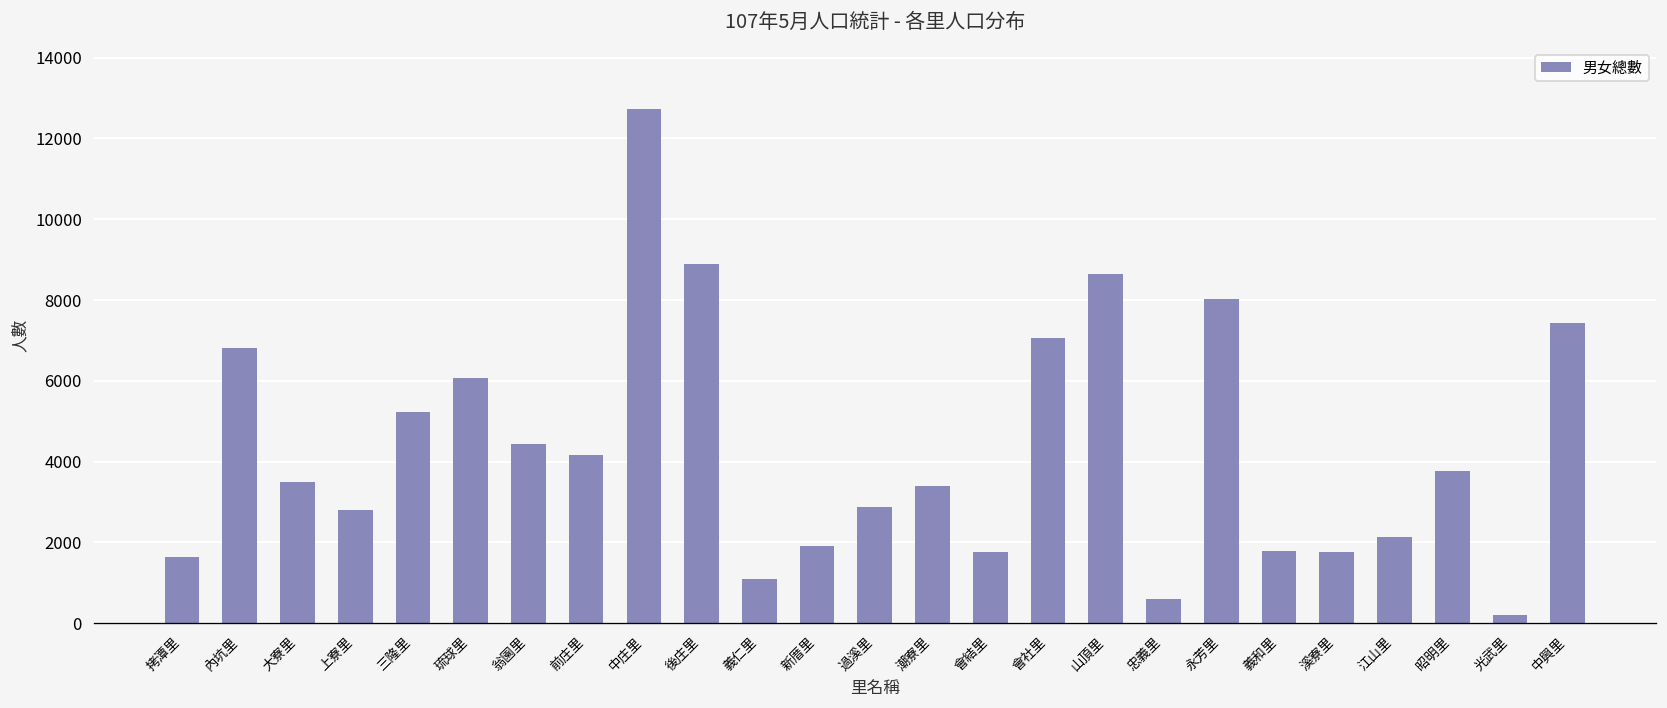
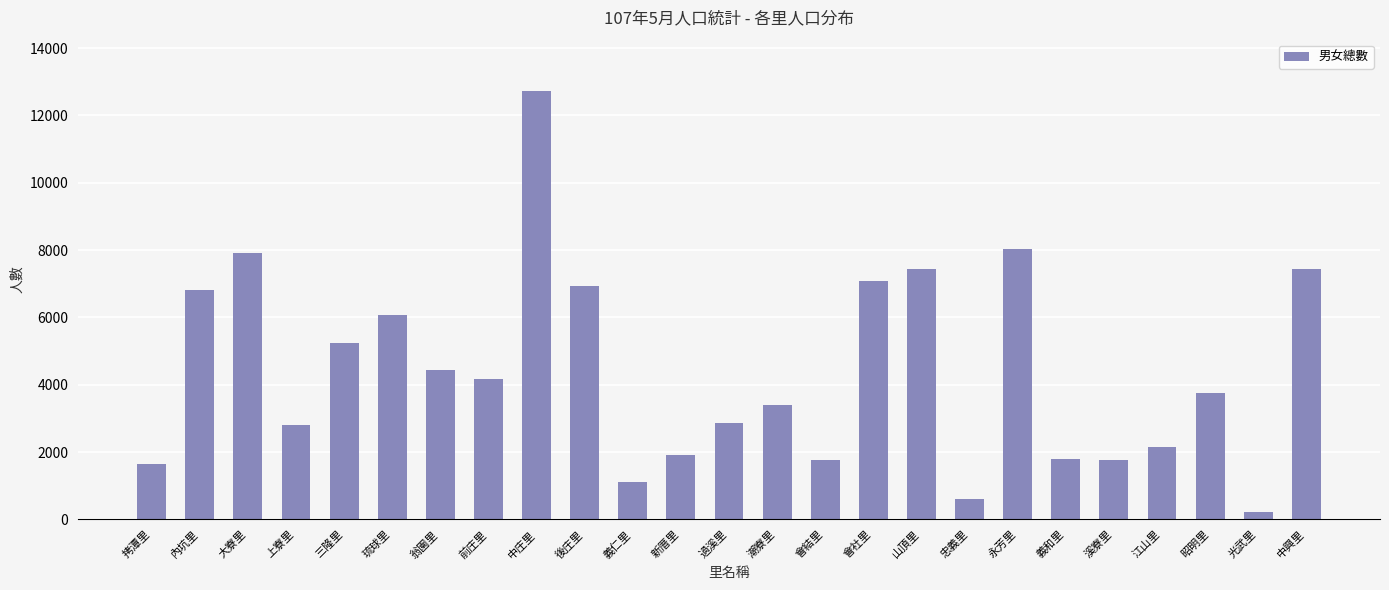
  {
    "拷潭里": 1600,
    "內坑里": 6800,
-   "大寮里": 3500,
+   "大寮里": 7900,
    "上寮里": 2800,
    "三隆里": 5200,
    "琉球里": 6100,
    "翁園里": 4400,
    "前庄里": 4200,
    "中庄里": 12700,
-   "後庄里": 8900,
+   "後庄里": 6900,
    "義仁里": 1100,
    "新厝里": 1900,
    "過溪里": 2900,
    "潮寮里": 3400,
    "會結里": 1800,
    "會社里": 7100,
-   "山頂里": 8600,
+   "山頂里": 7400,
    "忠義里": 600,
    "永芳里": 8000,
    "義和里": 1800,
    "溪寮里": 1800,
    "江山里": 2100,
    "昭明里": 3800,
    "光武里": 200,
    "中興里": 7400
  }
